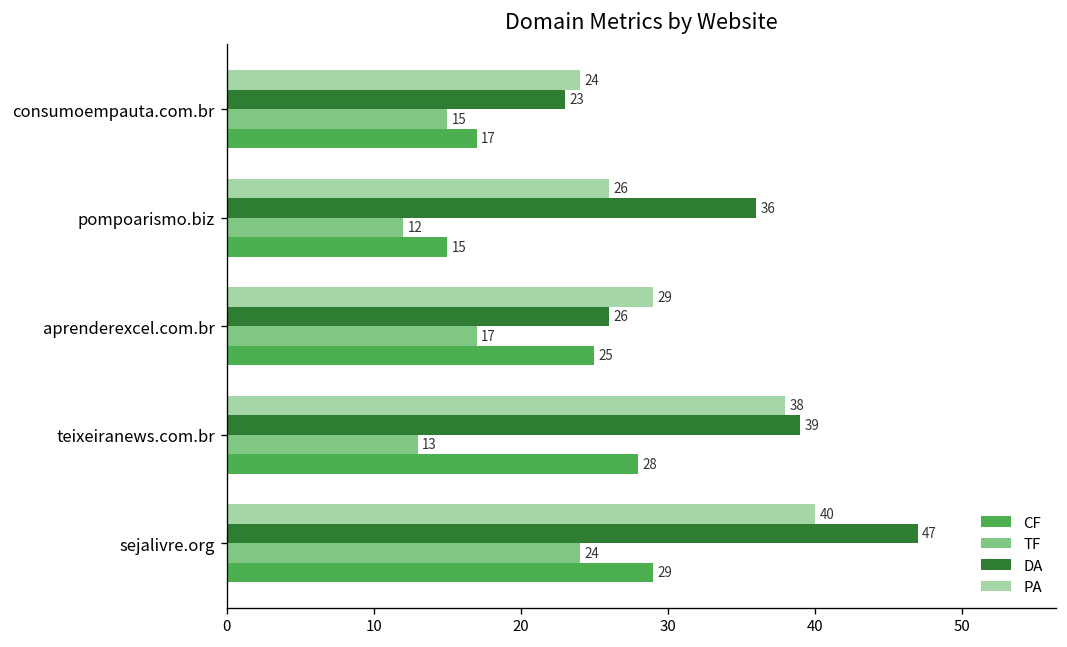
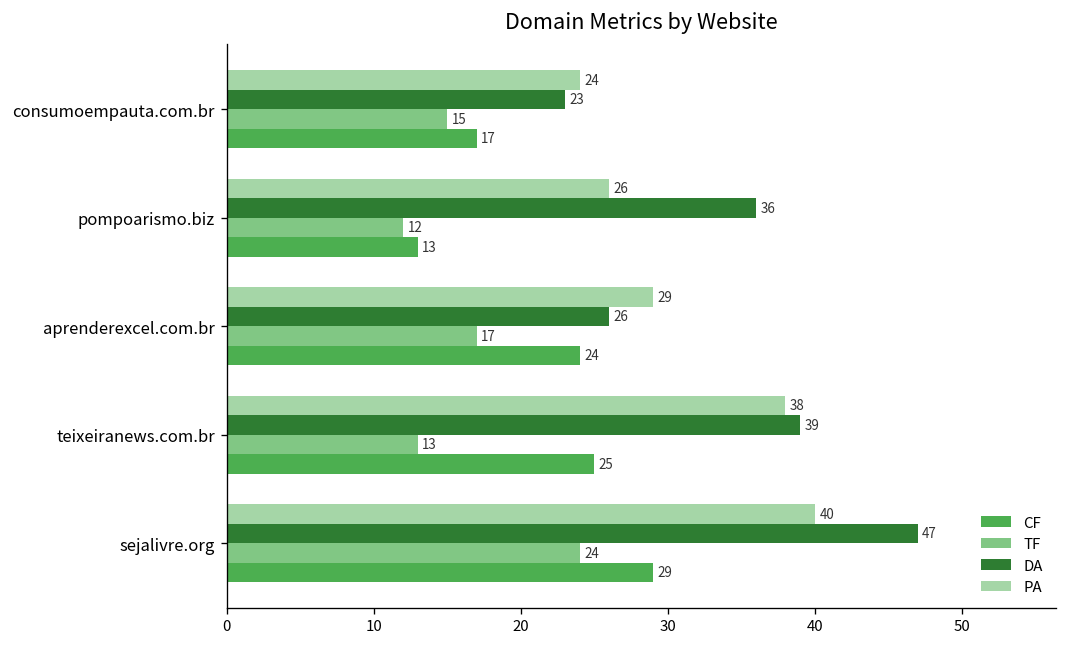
  {
    "CF": {
      "consumoempauta.com.br": 17,
-     "pompoarismo.biz": 15,
-     "aprenderexcel.com.br": 25,
-     "teixeiranews.com.br": 28,
+     "pompoarismo.biz": 13,
+     "aprenderexcel.com.br": 24,
+     "teixeiranews.com.br": 25,
      "sejalivre.org": 29
    },
    "DA": {
      "consumoempauta.com.br": 23,
      "pompoarismo.biz": 36,
      "aprenderexcel.com.br": 26,
      "teixeiranews.com.br": 39,
      "sejalivre.org": 47
    }
  }
